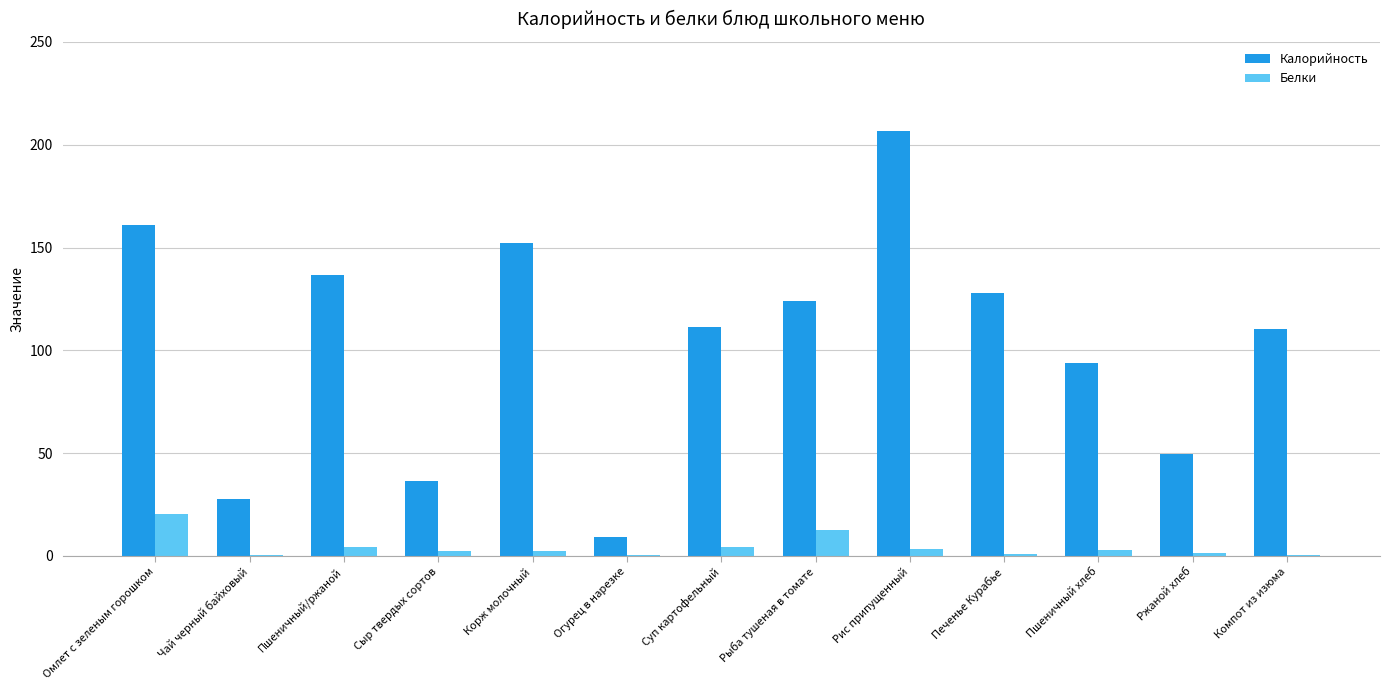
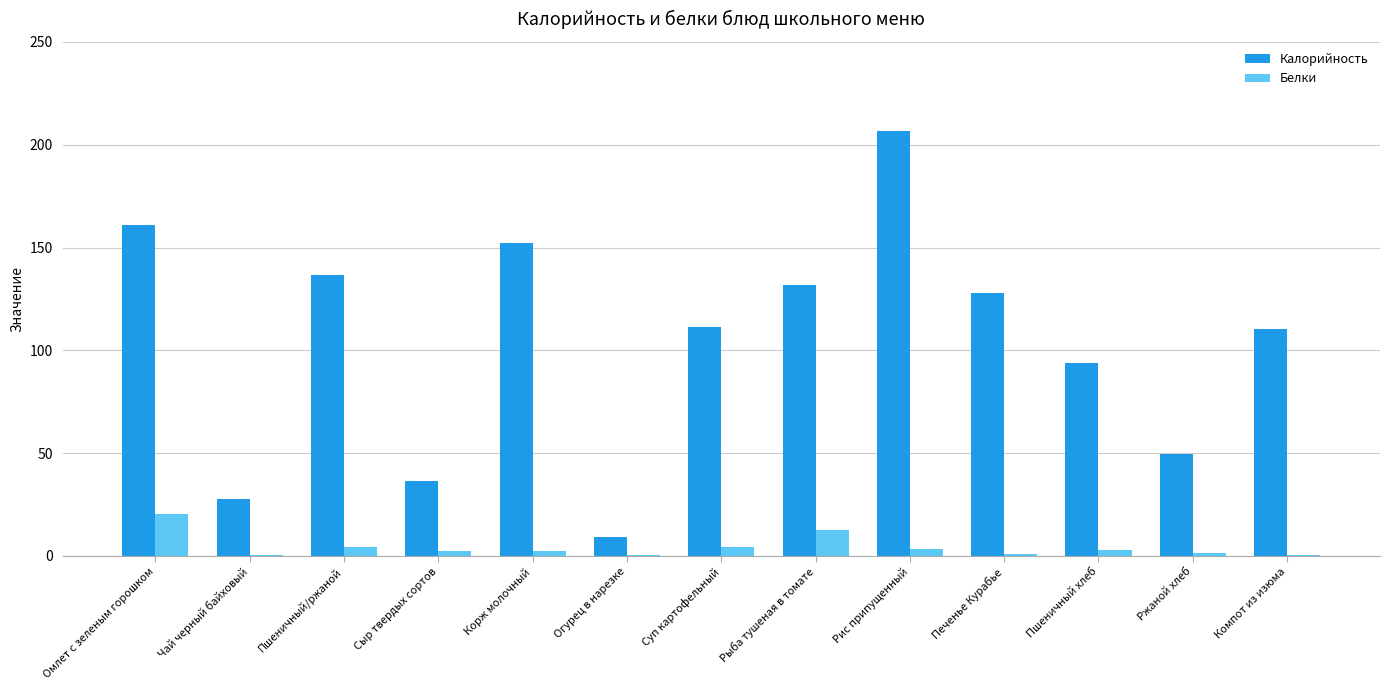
  {
    "Калорийность": {
      "Омлет с зеленым горошком": 161,
      "Чай черный байховый": 28,
      "Пшеничный/ржаной": 137,
      "Сыр твердых сортов": 37,
      "Корж молочный": 152,
      "Огурец в нарезке": 9,
      "Суп картофельный": 111,
-     "Рыба тушеная в томате": 124,
+     "Рыба тушеная в томате": 132,
      "Рис припущенный": 207,
      "Печенье Курабье": 128,
      "Пшеничный хлеб": 94,
      "Ржаной хлеб": 50,
      "Компот из изюма": 110
    },
    "Белки": {
      "Омлет с зеленым горошком": 20,
      "Пшеничный/ржаной": 4,
      "Сыр твердых сортов": 2,
      "Корж молочный": 3,
      "Суп картофельный": 5,
      "Рыба тушеная в томате": 12,
      "Рис припущенный": 4,
      "Пшеничный хлеб": 3,
      "Ржаной хлеб": 1
    }
  }
